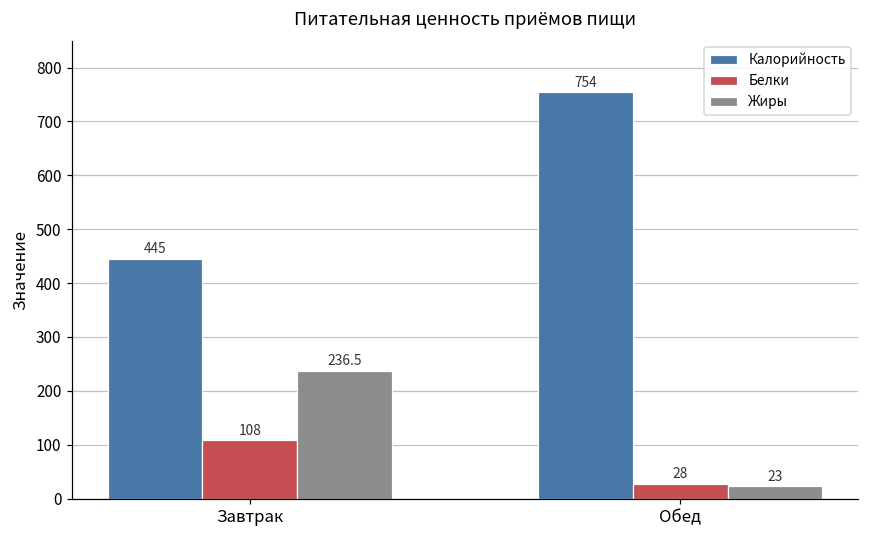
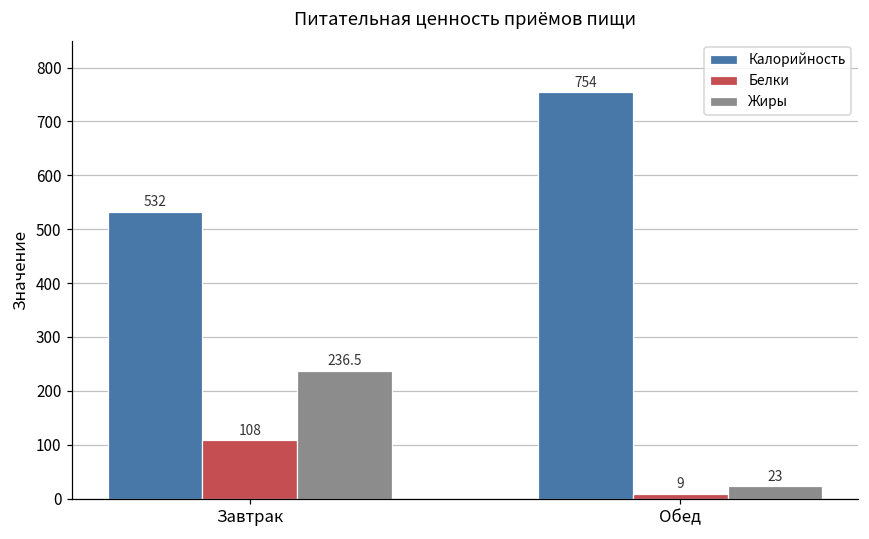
  {
    "Калорийность": {
-     "Завтрак": 445,
+     "Завтрак": 532,
      "Обед": 754
    },
    "Белки": {
      "Завтрак": 108,
-     "Обед": 28
+     "Обед": 9
    },
    "Жиры": {
      "Завтрак": 236.5,
      "Обед": 23
    }
  }
